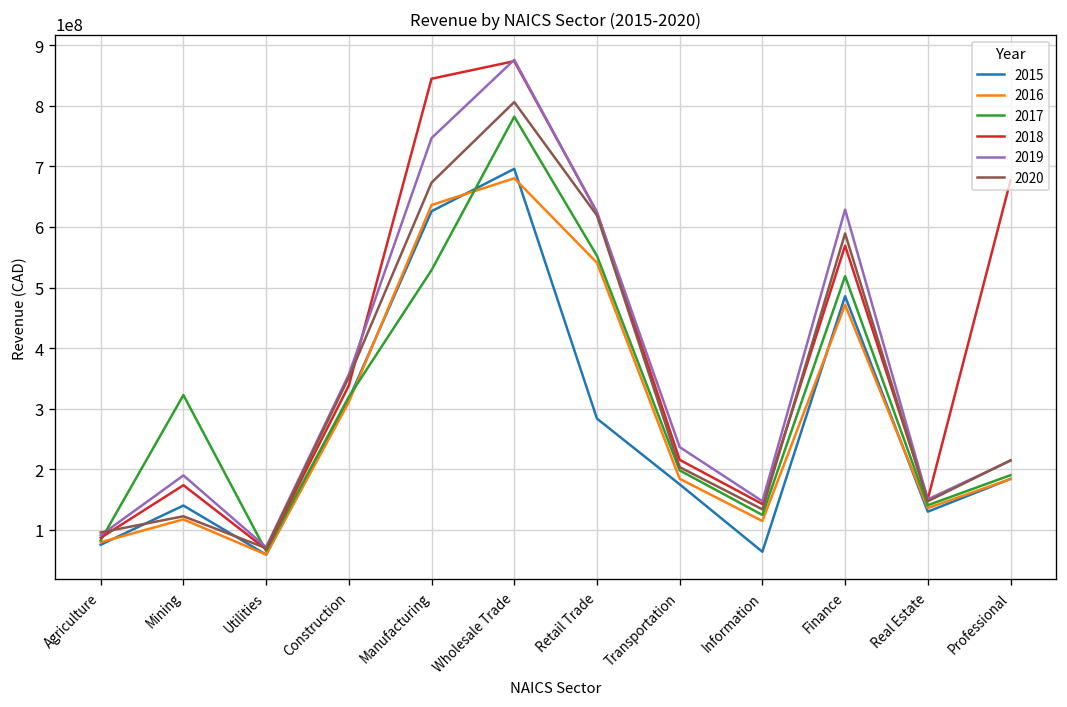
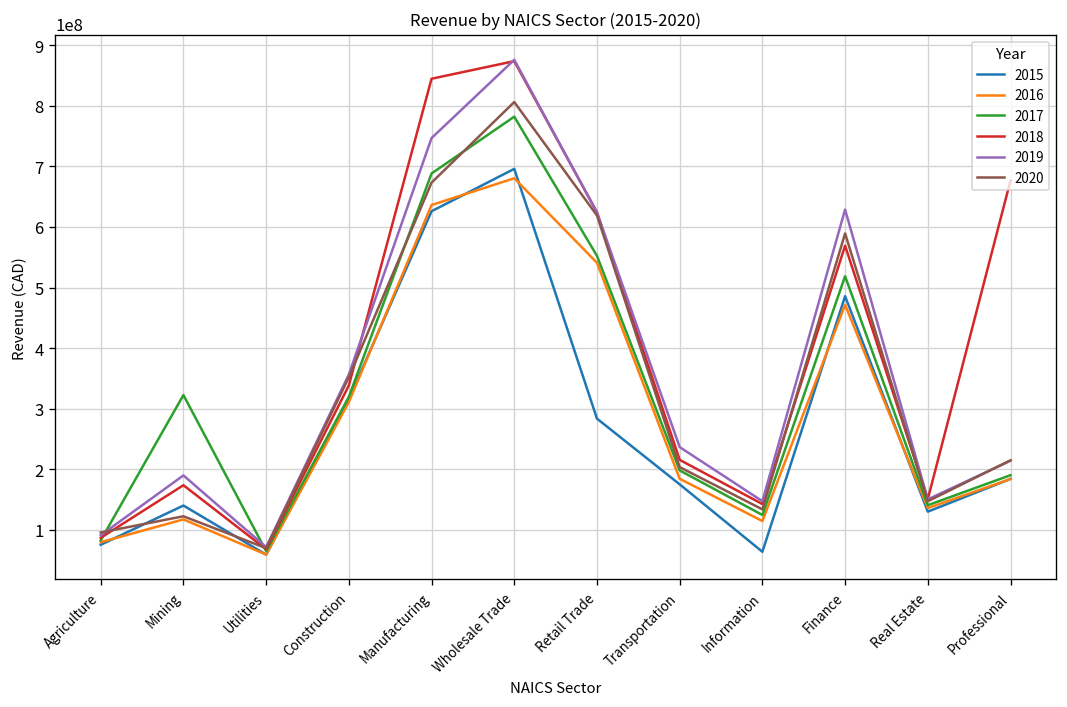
  {
    "2015": {
      "Mining": 140000000,
      "Manufacturing": 630000000,
      "Wholesale Trade": 700000000,
      "Retail Trade": 280000000,
      "Transportation": 180000000,
      "Information": 60000000,
      "Finance": 490000000,
      "Real Estate": 130000000
    },
    "2016": {
      "Mining": 120000000,
      "Manufacturing": 640000000,
      "Wholesale Trade": 680000000,
      "Retail Trade": 540000000,
      "Transportation": 180000000,
      "Information": 110000000,
      "Finance": 470000000
    },
    "2017": {
      "Mining": 320000000,
-     "Manufacturing": 530000000,
+     "Manufacturing": 690000000,
      "Wholesale Trade": 780000000,
      "Retail Trade": 550000000,
      "Transportation": 200000000,
      "Information": 120000000,
      "Finance": 520000000,
      "Professional": 190000000
    },
    "2018": {
      "Mining": 170000000,
      "Construction": 340000000,
      "Manufacturing": 840000000,
      "Transportation": 220000000,
      "Finance": 570000000,
      "Professional": 680000000
    },
    "2019": {
      "Mining": 190000000,
      "Manufacturing": 750000000,
      "Transportation": 240000000,
      "Finance": 630000000
    },
    "2020": {
      "Mining": 120000000,
      "Manufacturing": 670000000,
      "Wholesale Trade": 810000000,
      "Transportation": 200000000,
      "Information": 130000000,
      "Finance": 590000000
    }
  }
